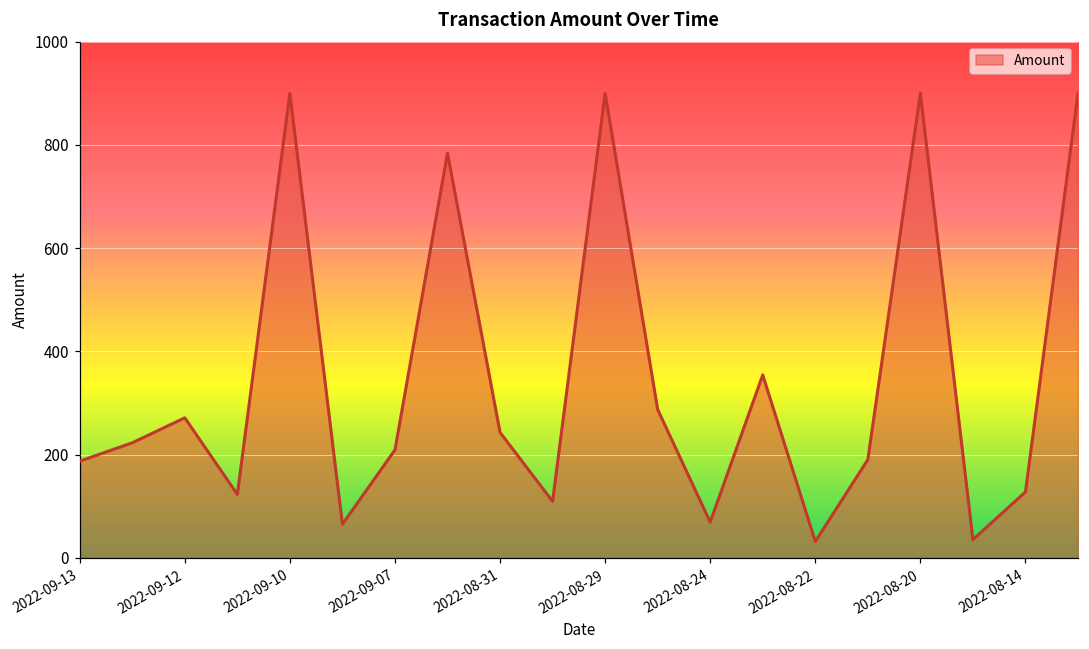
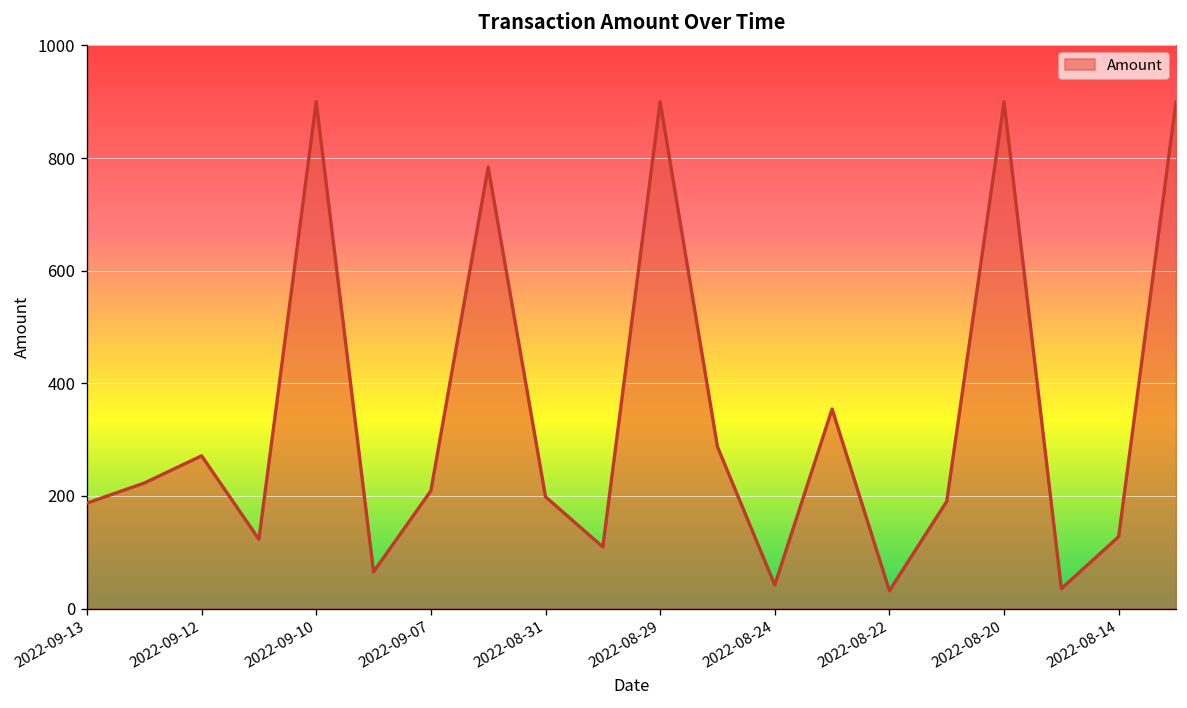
  {
    "2022-09-10": 900,
    "2022-09-07": 210,
-   "2022-08-31": 240,
+   "2022-08-31": 200,
    "2022-08-29": 900,
-   "2022-08-24": 70
+   "2022-08-24": 40
  }
